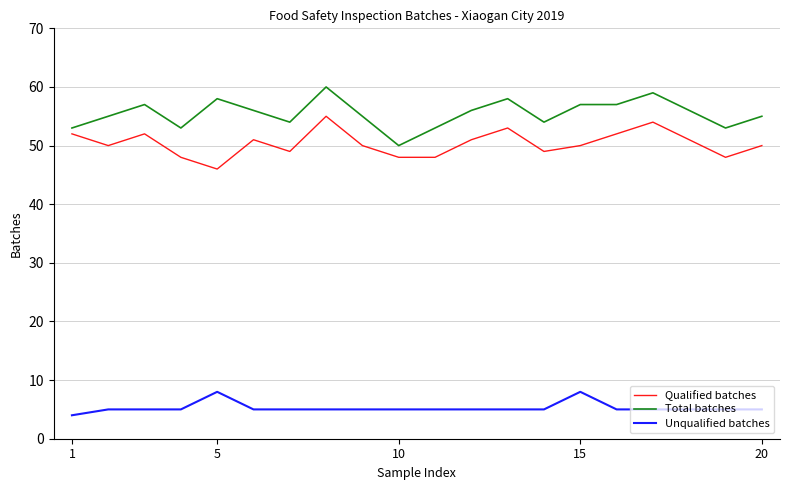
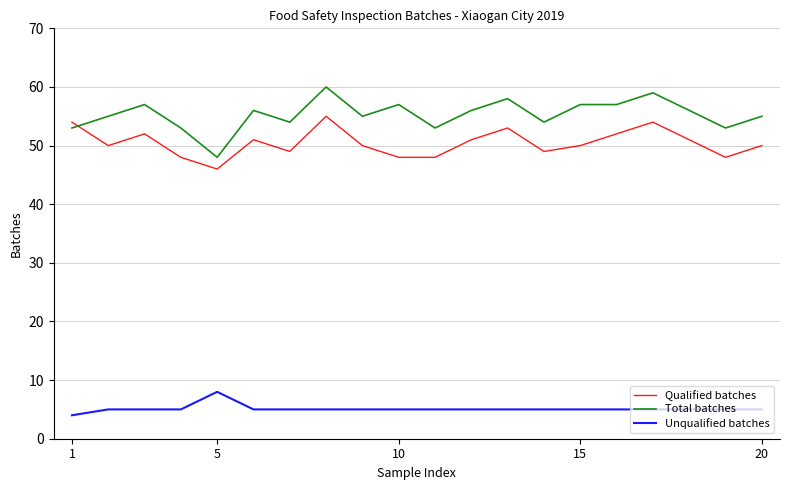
  {
    "Qualified batches": {
-     "1": 52,
+     "1": 54,
      "5": 46,
      "10": 48,
      "15": 50,
      "20": 50
    },
    "Total batches": {
      "1": 53,
-     "5": 58,
-     "10": 50,
+     "5": 48,
+     "10": 57,
      "15": 57,
      "20": 55
    },
    "Unqualified batches": {
      "1": 4,
      "5": 8,
      "10": 5,
-     "15": 8
+     "15": 5
    }
  }
